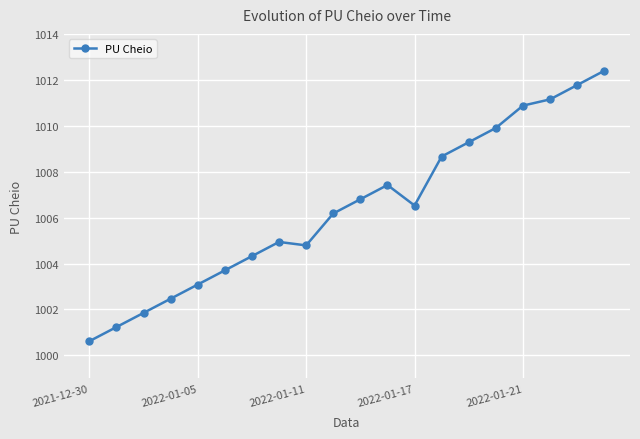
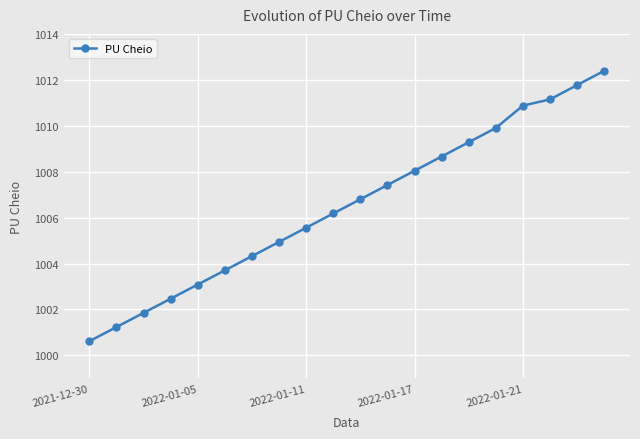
  {
    "2021-12-30": 1000.6,
    "2022-01-05": 1003.1,
-   "2022-01-11": 1004.8,
-   "2022-01-17": 1006.5,
+   "2022-01-11": 1005.6,
+   "2022-01-17": 1008.0,
    "2022-01-21": 1010.9
  }
